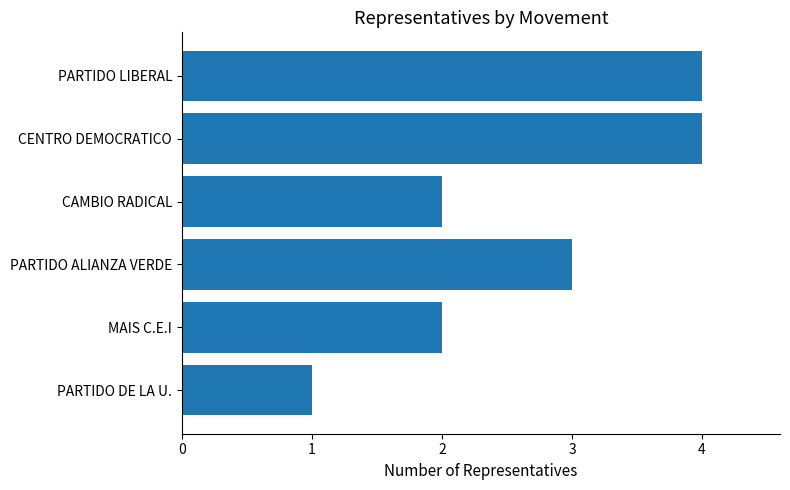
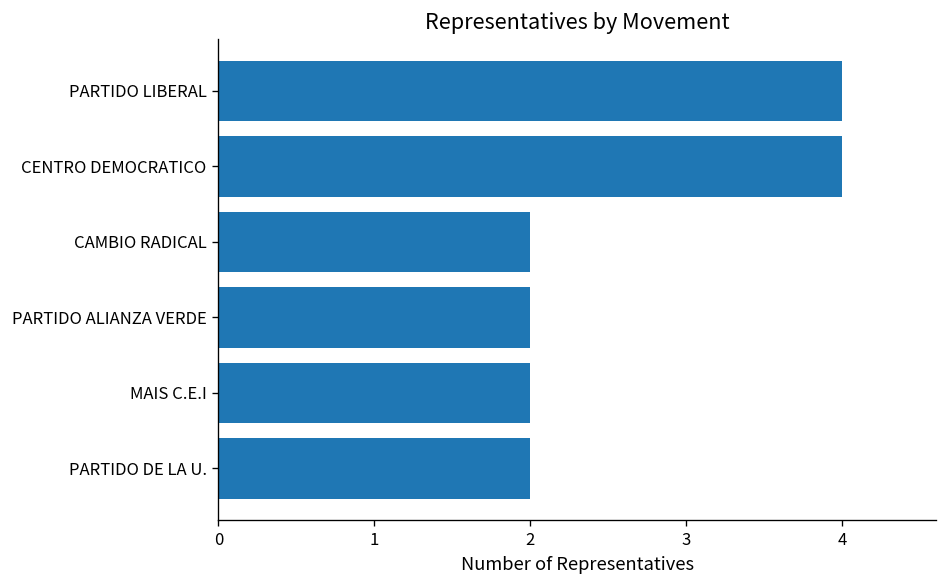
  {
    "PARTIDO LIBERAL": 4,
    "CENTRO DEMOCRATICO": 4,
    "CAMBIO RADICAL": 2,
-   "PARTIDO ALIANZA VERDE": 3,
+   "PARTIDO ALIANZA VERDE": 2,
    "MAIS C.E.I": 2,
-   "PARTIDO DE LA U.": 1
+   "PARTIDO DE LA U.": 2
  }
